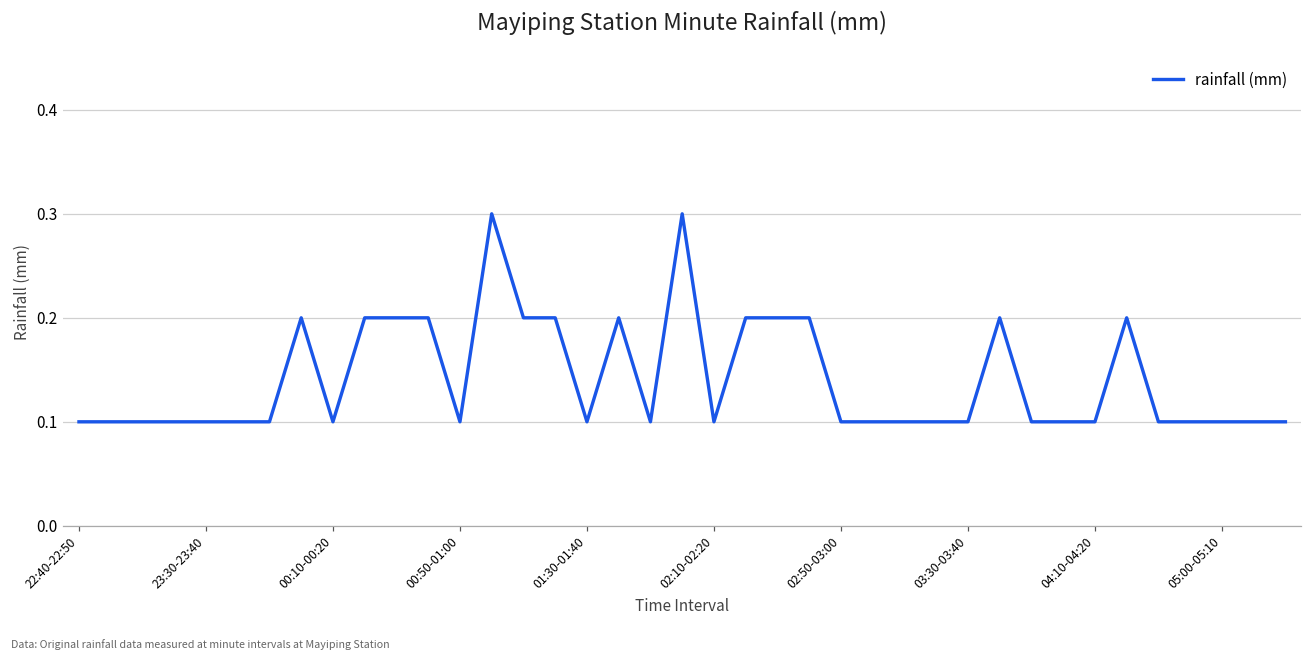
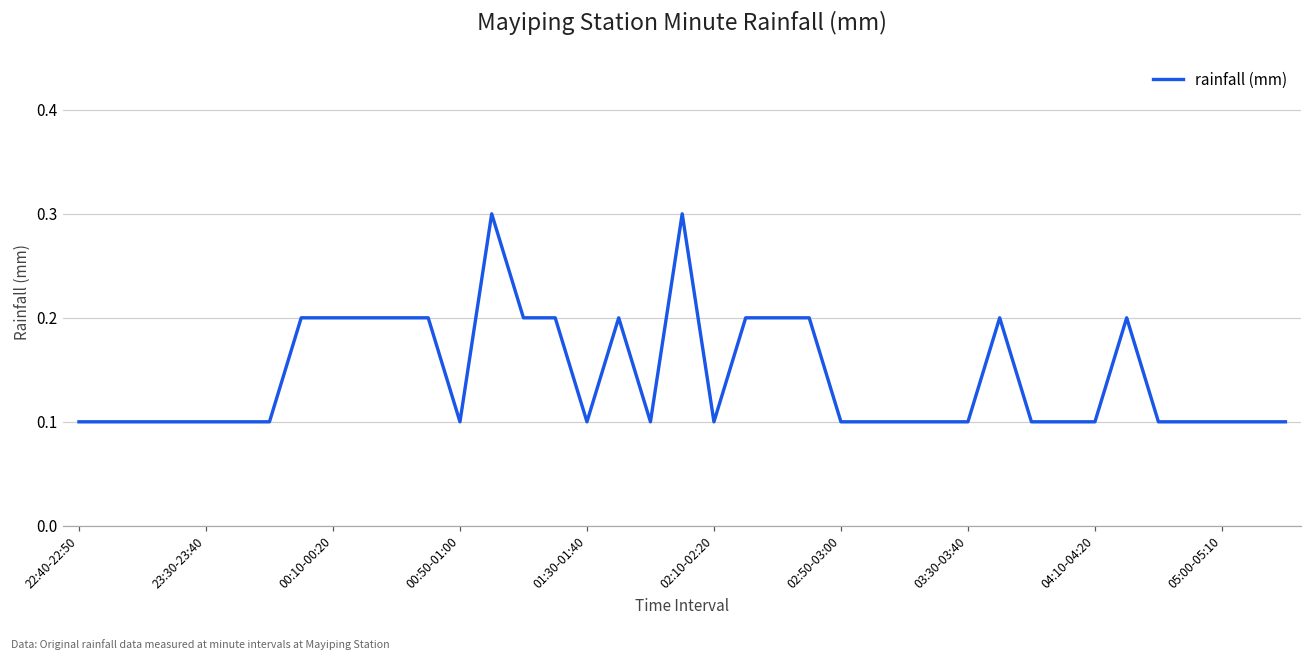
  {
    "22:40-22:50": 0.1,
    "23:30-23:40": 0.1,
-   "00:10-00:20": 0.1,
+   "00:10-00:20": 0.2,
    "00:50-01:00": 0.1,
    "01:30-01:40": 0.1,
    "02:10-02:20": 0.1,
    "02:50-03:00": 0.1,
    "03:30-03:40": 0.1,
    "04:10-04:20": 0.1,
    "05:00-05:10": 0.1
  }
